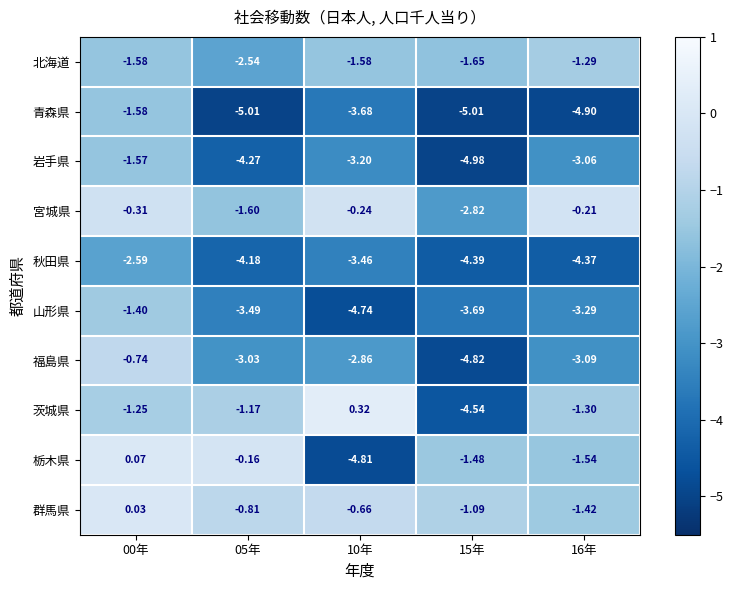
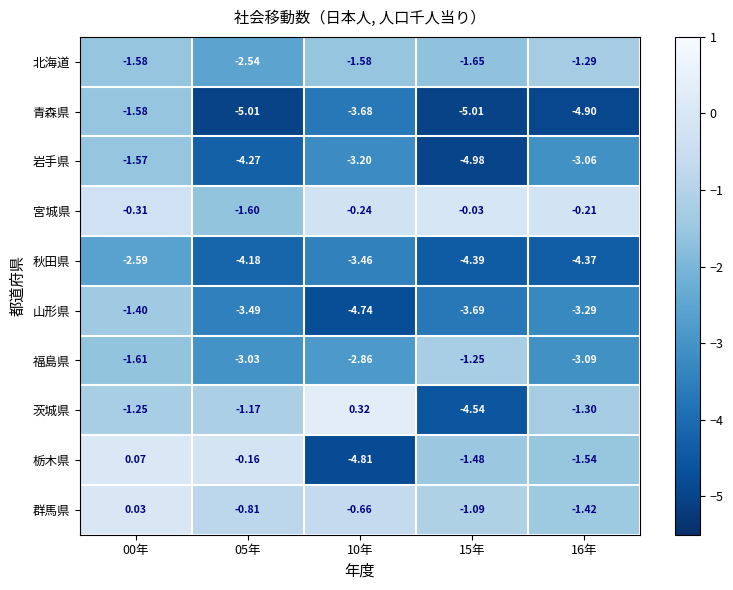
  {
    "北海道": {
      "00年": -1.58,
      "05年": -2.54,
      "10年": -1.58,
      "15年": -1.65,
      "16年": -1.29
    },
    "青森県": {
      "00年": -1.58,
      "05年": -5.01,
      "10年": -3.68,
      "15年": -5.01,
      "16年": -4.90
    },
    "岩手県": {
      "00年": -1.57,
      "05年": -4.27,
      "10年": -3.20,
      "15年": -4.98,
      "16年": -3.06
    },
    "宮城県": {
      "00年": -0.31,
      "05年": -1.60,
      "10年": -0.24,
-     "15年": -2.82,
+     "15年": -0.03,
      "16年": -0.21
    },
    "秋田県": {
      "00年": -2.59,
      "05年": -4.18,
      "10年": -3.46,
      "15年": -4.39,
      "16年": -4.37
    },
    "山形県": {
      "00年": -1.40,
      "05年": -3.49,
      "10年": -4.74,
      "15年": -3.69,
      "16年": -3.29
    },
    "福島県": {
-     "00年": -0.74,
+     "00年": -1.61,
      "05年": -3.03,
      "10年": -2.86,
-     "15年": -4.82,
+     "15年": -1.25,
      "16年": -3.09
    },
    "茨城県": {
      "00年": -1.25,
      "05年": -1.17,
      "10年": 0.32,
      "15年": -4.54,
      "16年": -1.30
    },
    "栃木県": {
      "00年": 0.07,
      "05年": -0.16,
      "10年": -4.81,
      "15年": -1.48,
      "16年": -1.54
    },
    "群馬県": {
      "00年": 0.03,
      "05年": -0.81,
      "10年": -0.66,
      "15年": -1.09,
      "16年": -1.42
    }
  }
